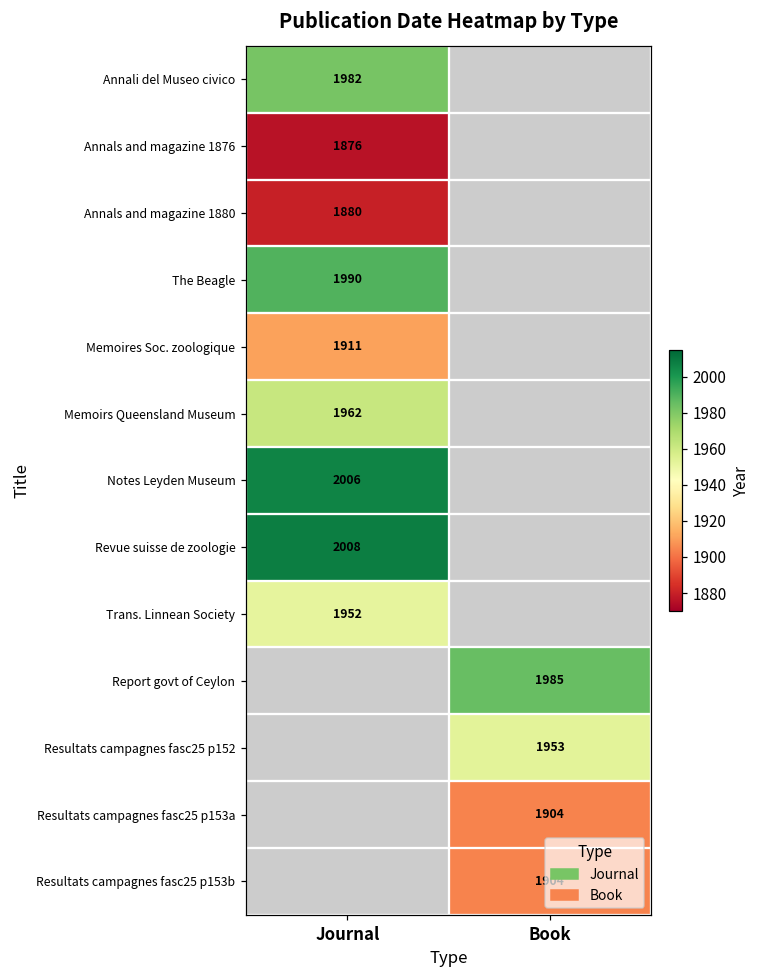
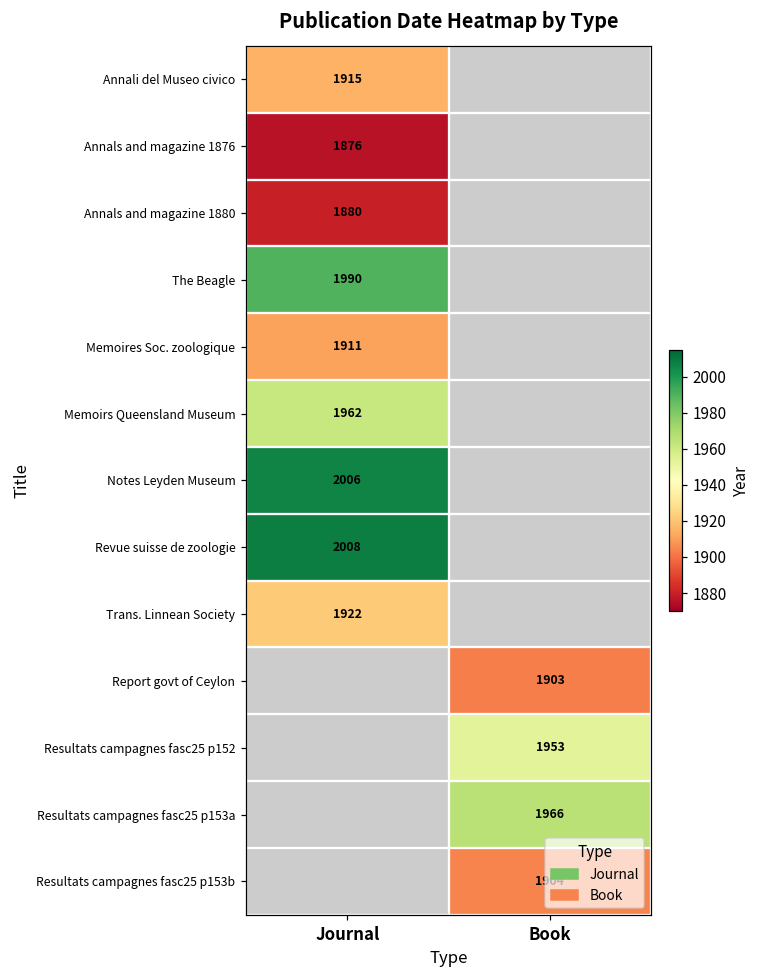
  {
    "Annali del Museo civico": {
-     "Journal": 1982
+     "Journal": 1915
    },
    "Annals and magazine 1876": {
      "Journal": 1876
    },
    "Annals and magazine 1880": {
      "Journal": 1880
    },
    "The Beagle": {
      "Journal": 1990
    },
    "Memoires Soc. zoologique": {
      "Journal": 1911
    },
    "Memoirs Queensland Museum": {
      "Journal": 1962
    },
    "Notes Leyden Museum": {
      "Journal": 2006
    },
    "Revue suisse de zoologie": {
      "Journal": 2008
    },
    "Trans. Linnean Society": {
-     "Journal": 1952
+     "Journal": 1922
    },
    "Report govt of Ceylon": {
-     "Book": 1985
+     "Book": 1903
    },
    "Resultats campagnes fasc25 p152": {
      "Book": 1953
    },
    "Resultats campagnes fasc25 p153a": {
-     "Book": 1904
+     "Book": 1966
    }
  }
